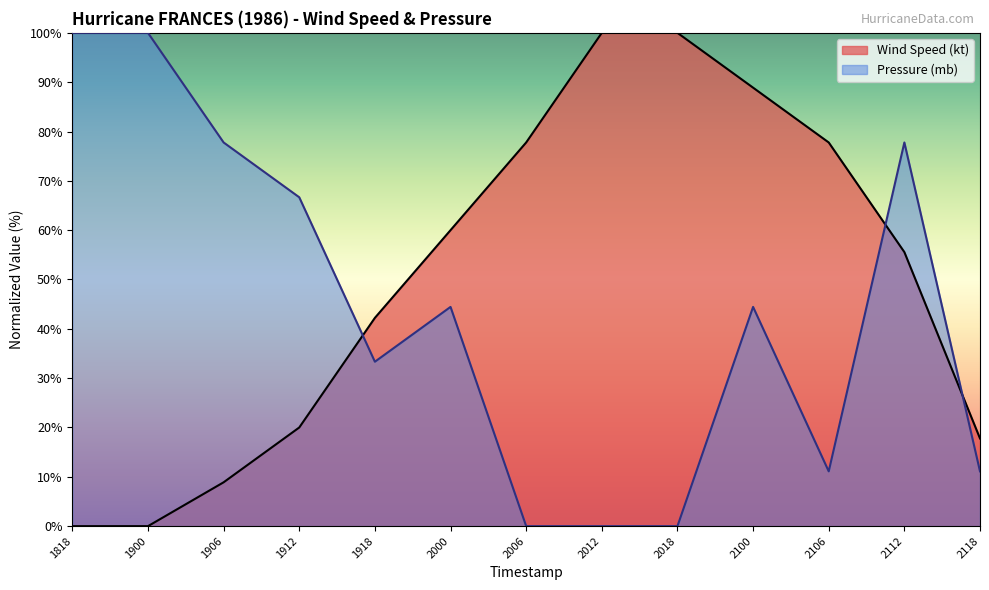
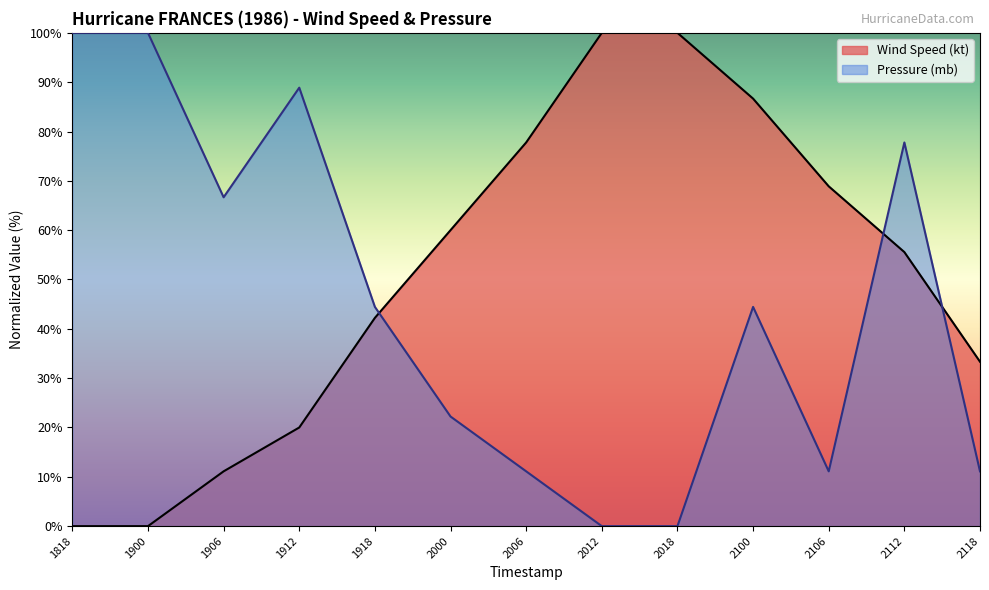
  {
    "Wind Speed (kt)": {
      "1818": "0%",
      "1900": "0%",
-     "1906": "9%",
+     "1906": "11%",
      "1912": "20%",
      "1918": "42%",
      "2000": "60%",
      "2006": "78%",
      "2012": "100%",
      "2018": "100%",
-     "2100": "89%",
-     "2106": "78%",
+     "2100": "87%",
+     "2106": "69%",
      "2112": "56%",
-     "2118": "18%"
+     "2118": "33%"
    },
    "Pressure (mb)": {
      "1818": "100%",
      "1900": "100%",
-     "1906": "78%",
-     "1912": "67%",
-     "1918": "33%",
-     "2000": "44%",
-     "2006": "0%",
+     "1906": "67%",
+     "1912": "89%",
+     "1918": "44%",
+     "2000": "22%",
+     "2006": "11%",
      "2012": "0%",
      "2018": "0%",
      "2100": "44%",
      "2106": "11%",
      "2112": "78%",
      "2118": "11%"
    }
  }
